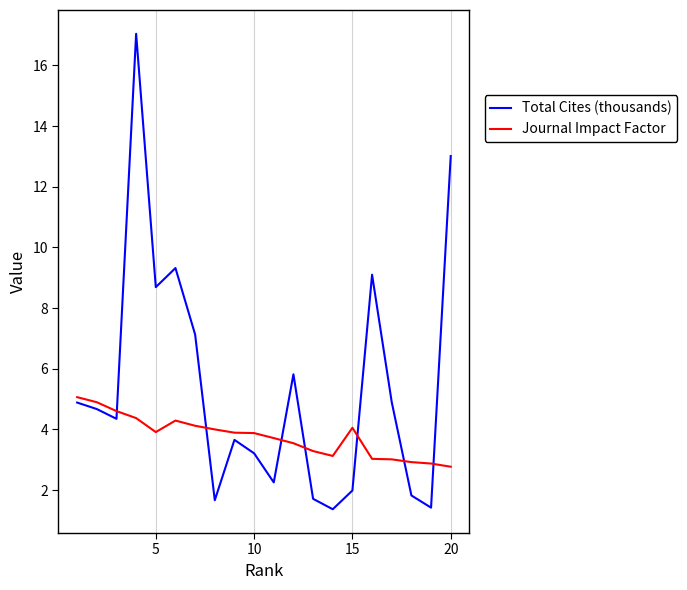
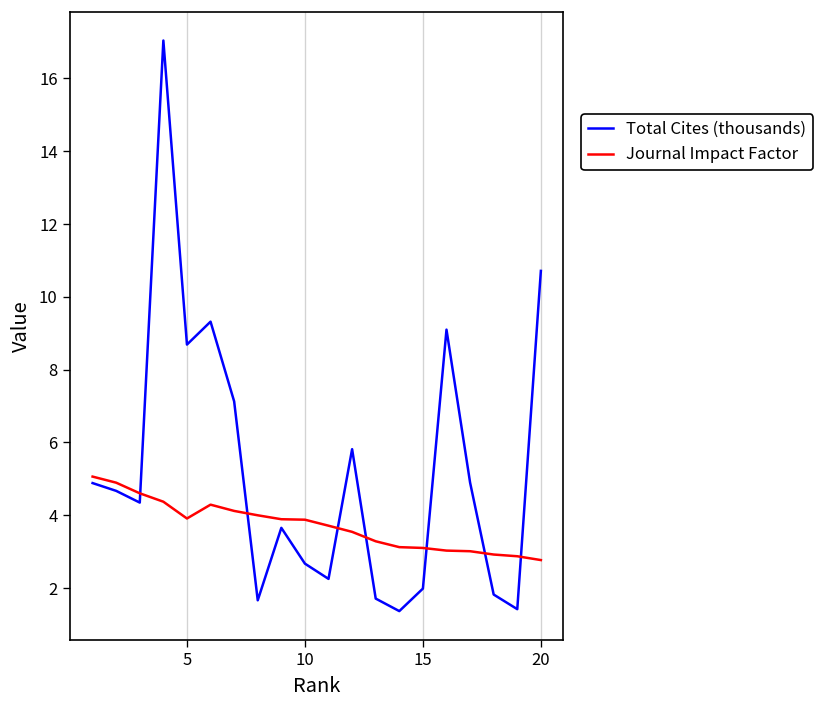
  {
    "Total Cites (thousands)": {
      "5": 8.7,
-     "10": 3.2,
+     "10": 2.7,
      "15": 2.0,
-     "20": 13.0
+     "20": 10.7
    },
    "Journal Impact Factor": {
      "5": 3.9,
      "10": 3.9,
-     "15": 4.1,
+     "15": 3.1,
      "20": 2.8
    }
  }
